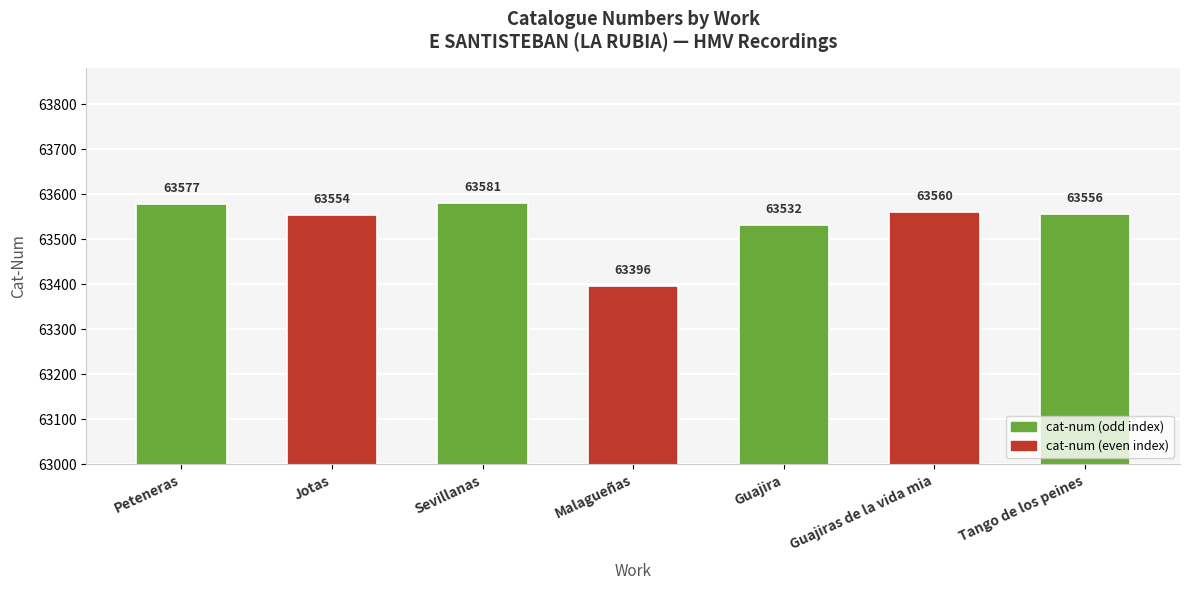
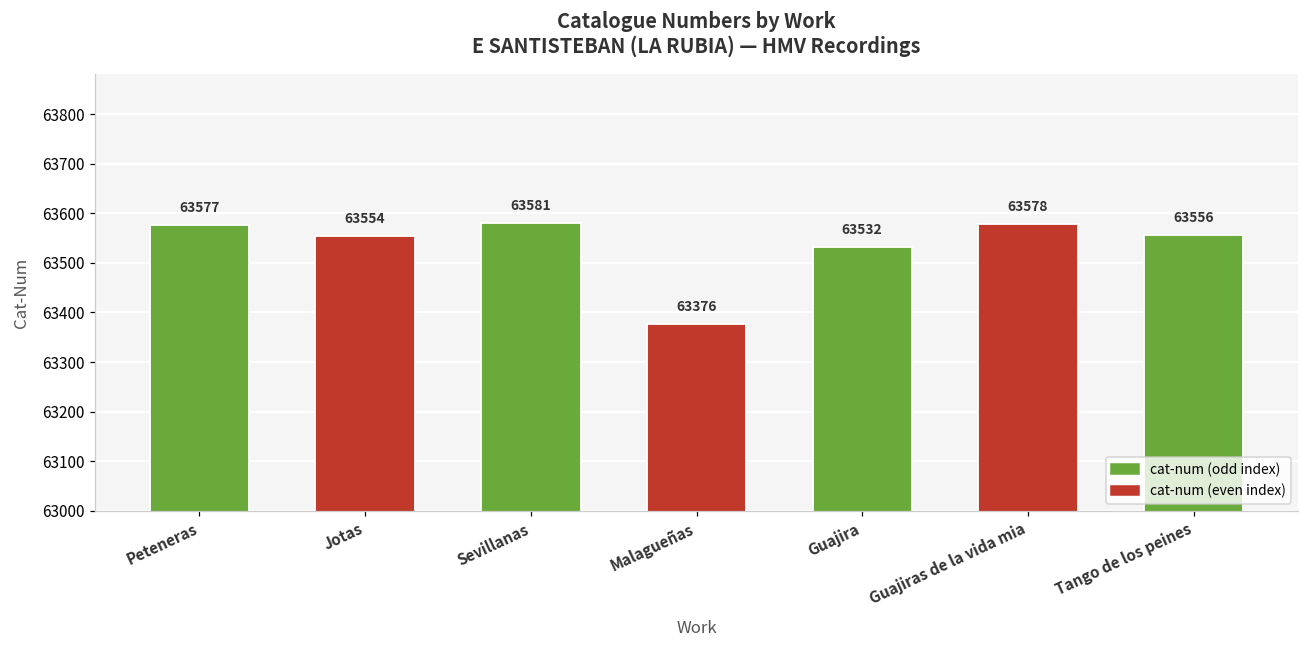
  {
    "Peteneras": 63577,
    "Jotas": 63554,
    "Sevillanas": 63581,
-   "Malagueñas": 63396,
+   "Malagueñas": 63376,
    "Guajira": 63532,
-   "Guajiras de la vida mia": 63560,
+   "Guajiras de la vida mia": 63578,
    "Tango de los peines": 63556
  }
